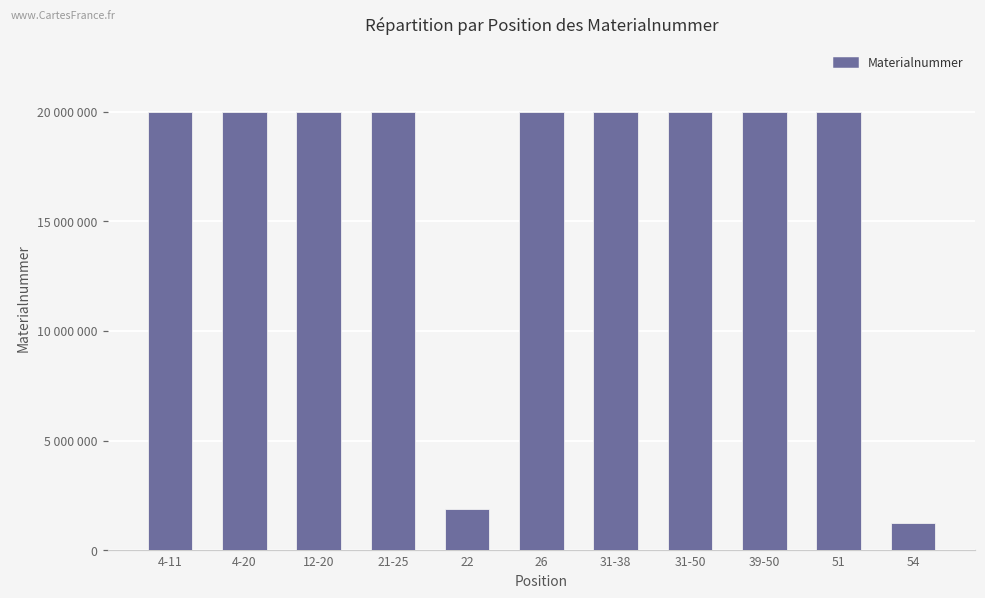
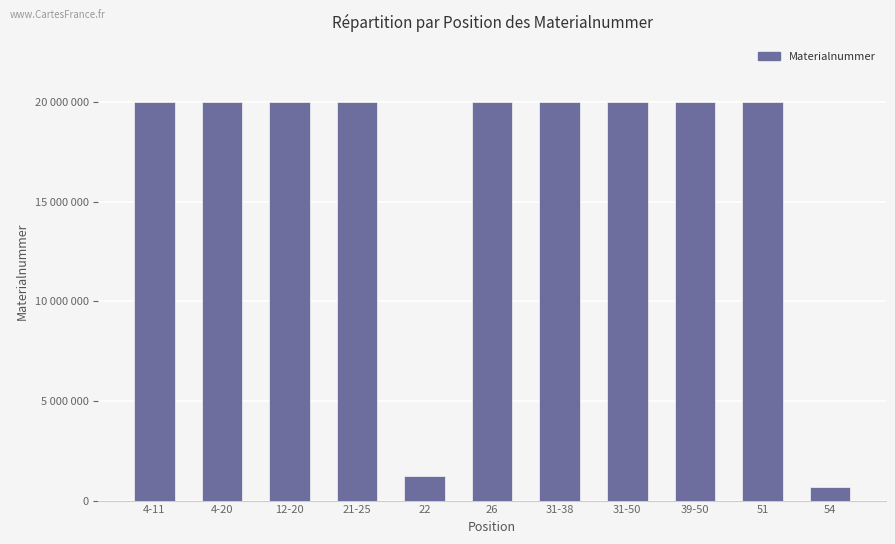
  {
    "4-11": 20000000,
    "4-20": 20000000,
    "12-20": 20000000,
    "21-25": 20000000,
-   "22": 1900000,
+   "22": 1200000,
    "26": 20000000,
    "31-38": 20000000,
    "31-50": 20000000,
    "39-50": 20000000,
    "51": 20000000,
-   "54": 1200000
+   "54": 700000
  }
